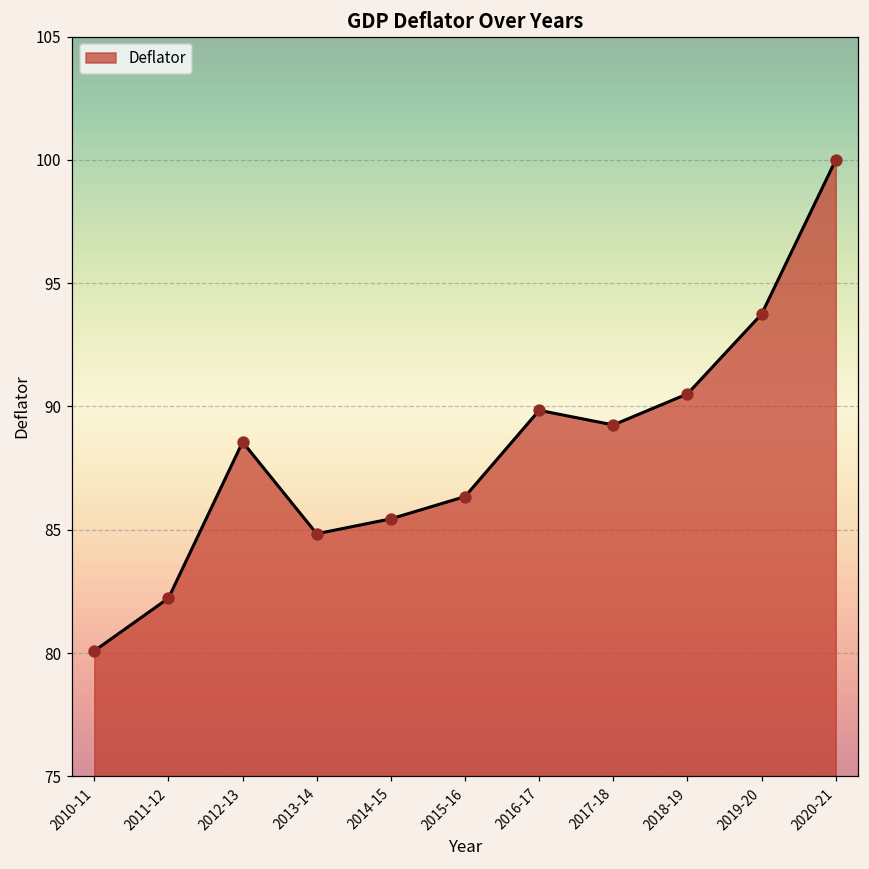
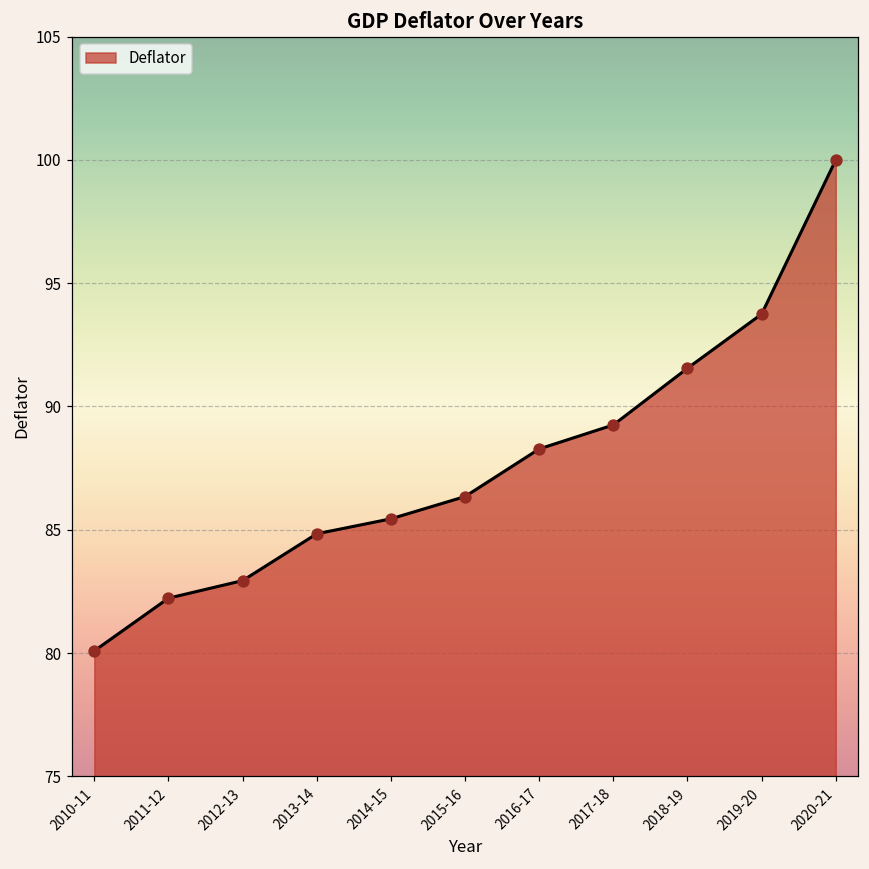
  {
    "2010-11": 80.1,
    "2011-12": 82.2,
-   "2012-13": 88.6,
+   "2012-13": 82.9,
    "2013-14": 84.8,
    "2014-15": 85.4,
    "2015-16": 86.3,
-   "2016-17": 89.8,
+   "2016-17": 88.3,
    "2017-18": 89.3,
-   "2018-19": 90.5,
+   "2018-19": 91.6,
    "2019-20": 93.7,
    "2020-21": 100.0
  }
